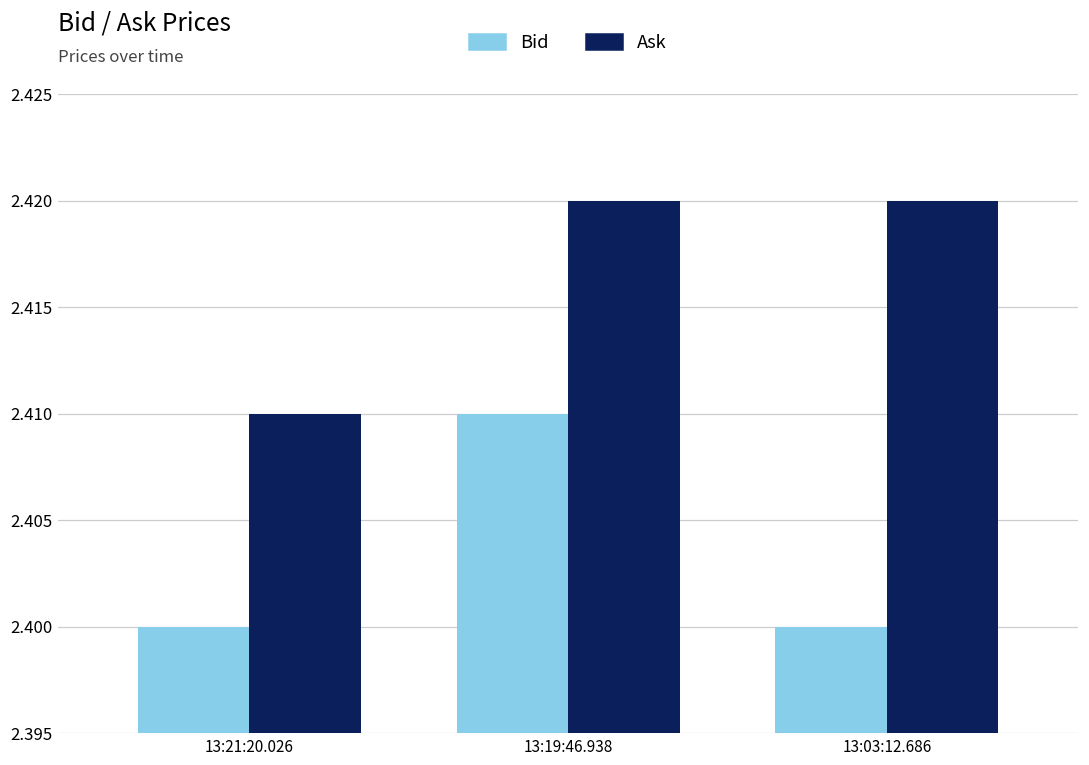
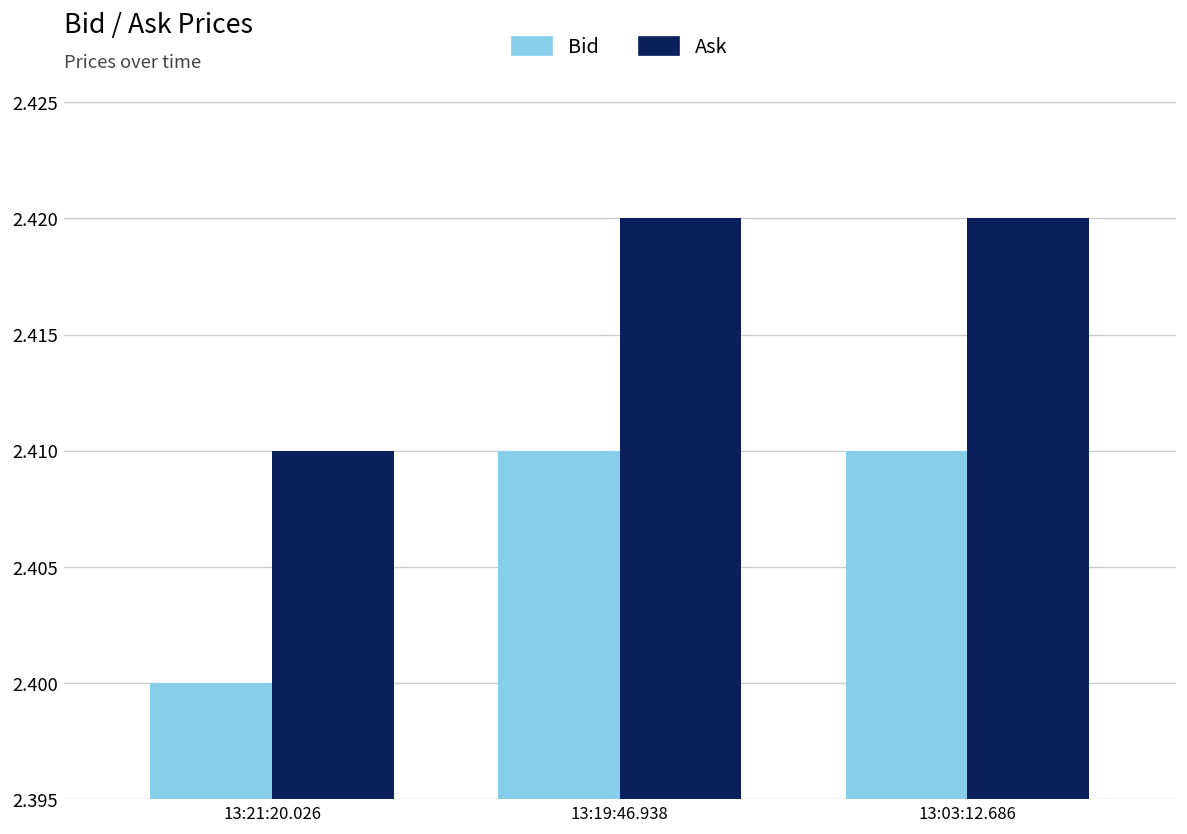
  {
    "Bid": {
      "13:21:20.026": 2.40,
      "13:19:46.938": 2.41,
-     "13:03:12.686": 2.40
+     "13:03:12.686": 2.41
    },
    "Ask": {
      "13:21:20.026": 2.41,
      "13:19:46.938": 2.42,
      "13:03:12.686": 2.42
    }
  }
